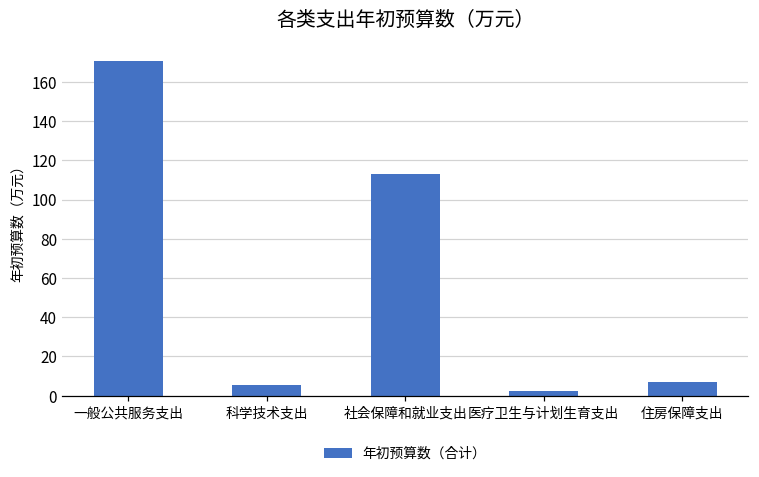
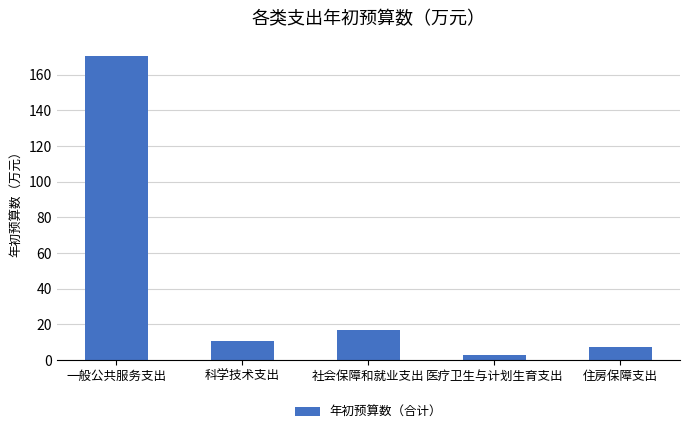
  {
    "一般公共服务支出": 171,
-   "科学技术支出": 5,
-   "社会保障和就业支出": 113,
+   "科学技术支出": 11,
+   "社会保障和就业支出": 17,
    "医疗卫生与计划生育支出": 3,
    "住房保障支出": 7
  }
